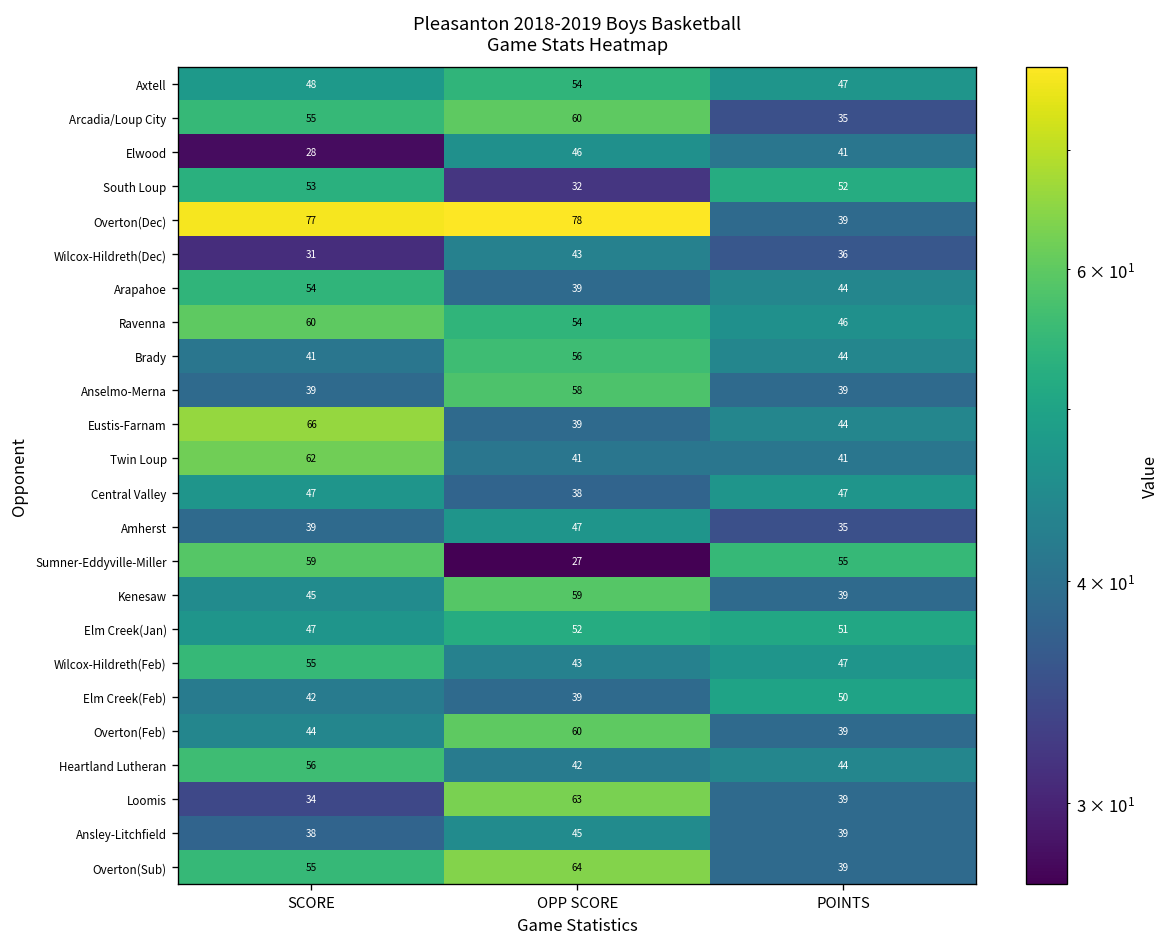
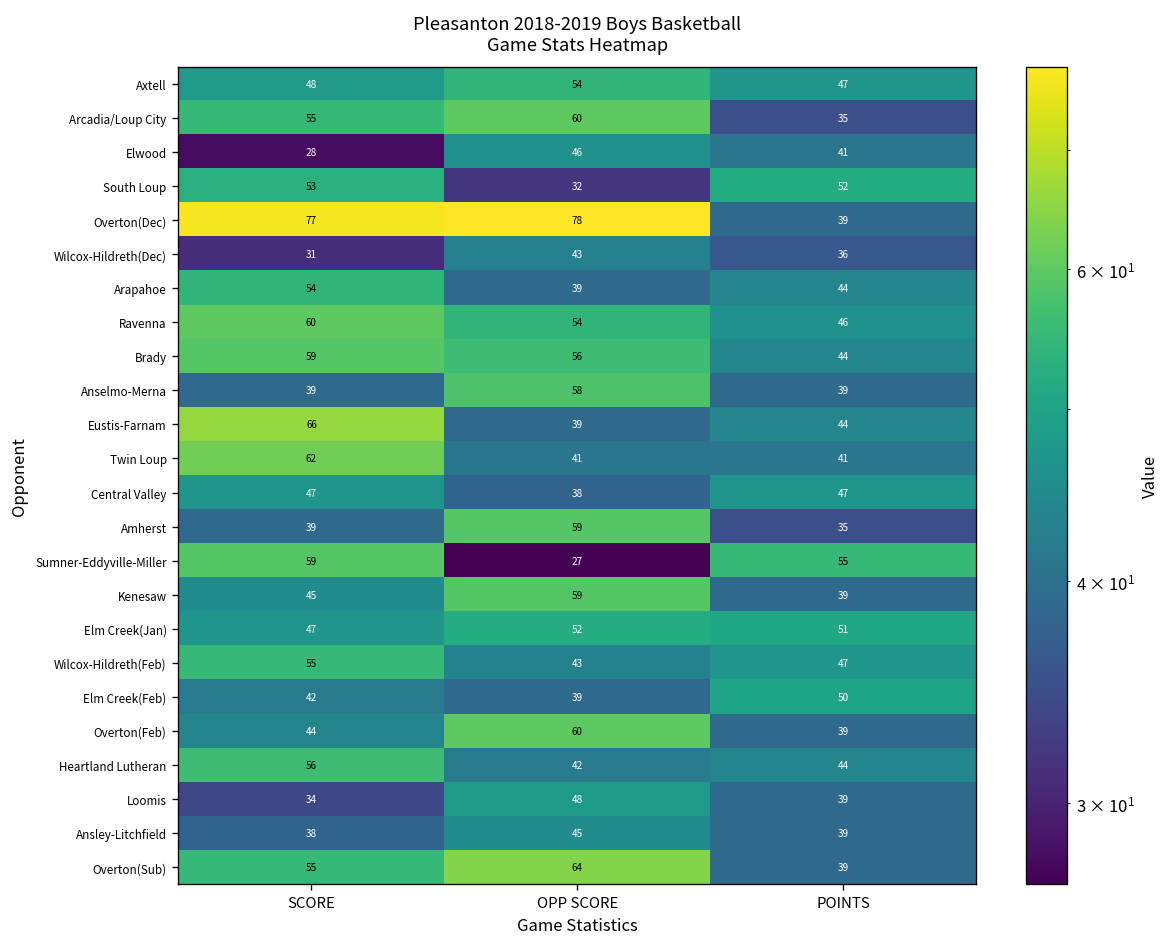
  {
    "Axtell": {
      "SCORE": 48,
      "OPP SCORE": 54,
      "POINTS": 47
    },
    "Arcadia/Loup City": {
      "SCORE": 55,
      "OPP SCORE": 60,
      "POINTS": 35
    },
    "Elwood": {
      "SCORE": 28,
      "OPP SCORE": 46,
      "POINTS": 41
    },
    "South Loup": {
      "SCORE": 53,
      "OPP SCORE": 32,
      "POINTS": 52
    },
    "Overton(Dec)": {
      "SCORE": 77,
      "OPP SCORE": 78,
      "POINTS": 39
    },
    "Wilcox-Hildreth(Dec)": {
      "SCORE": 31,
      "OPP SCORE": 43,
      "POINTS": 36
    },
    "Arapahoe": {
      "SCORE": 54,
      "OPP SCORE": 39,
      "POINTS": 44
    },
    "Ravenna": {
      "SCORE": 60,
      "OPP SCORE": 54,
      "POINTS": 46
    },
    "Brady": {
-     "SCORE": 41,
+     "SCORE": 59,
      "OPP SCORE": 56,
      "POINTS": 44
    },
    "Anselmo-Merna": {
      "SCORE": 39,
      "OPP SCORE": 58,
      "POINTS": 39
    },
    "Eustis-Farnam": {
      "SCORE": 66,
      "OPP SCORE": 39,
      "POINTS": 44
    },
    "Twin Loup": {
      "SCORE": 62,
      "OPP SCORE": 41,
      "POINTS": 41
    },
    "Central Valley": {
      "SCORE": 47,
      "OPP SCORE": 38,
      "POINTS": 47
    },
    "Amherst": {
      "SCORE": 39,
-     "OPP SCORE": 47,
+     "OPP SCORE": 59,
      "POINTS": 35
    },
    "Sumner-Eddyville-Miller": {
      "SCORE": 59,
      "OPP SCORE": 27,
      "POINTS": 55
    },
    "Kenesaw": {
      "SCORE": 45,
      "OPP SCORE": 59,
      "POINTS": 39
    },
    "Elm Creek(Jan)": {
      "SCORE": 47,
      "OPP SCORE": 52,
      "POINTS": 51
    },
    "Wilcox-Hildreth(Feb)": {
      "SCORE": 55,
      "OPP SCORE": 43,
      "POINTS": 47
    },
    "Elm Creek(Feb)": {
      "SCORE": 42,
      "OPP SCORE": 39,
      "POINTS": 50
    },
    "Overton(Feb)": {
      "SCORE": 44,
      "OPP SCORE": 60,
      "POINTS": 39
    },
    "Heartland Lutheran": {
      "SCORE": 56,
      "OPP SCORE": 42,
      "POINTS": 44
    },
    "Loomis": {
      "SCORE": 34,
-     "OPP SCORE": 63,
+     "OPP SCORE": 48,
      "POINTS": 39
    },
    "Ansley-Litchfield": {
      "SCORE": 38,
      "OPP SCORE": 45,
      "POINTS": 39
    },
    "Overton(Sub)": {
      "SCORE": 55,
      "OPP SCORE": 64,
      "POINTS": 39
    }
  }
